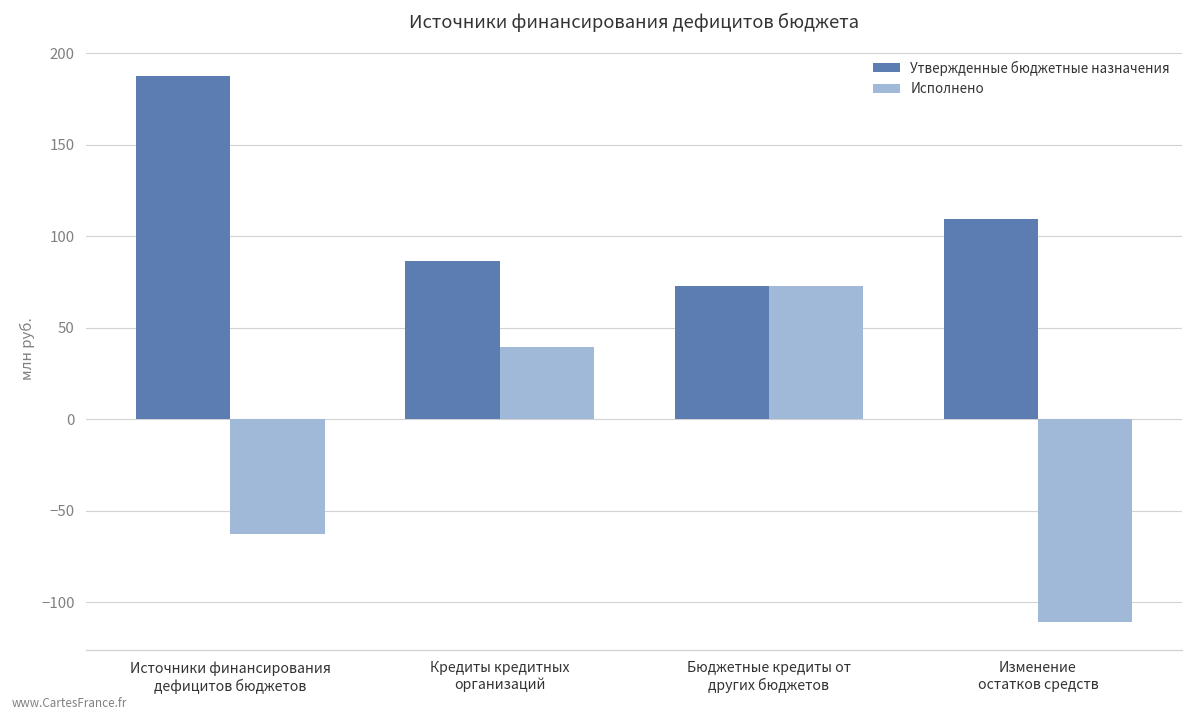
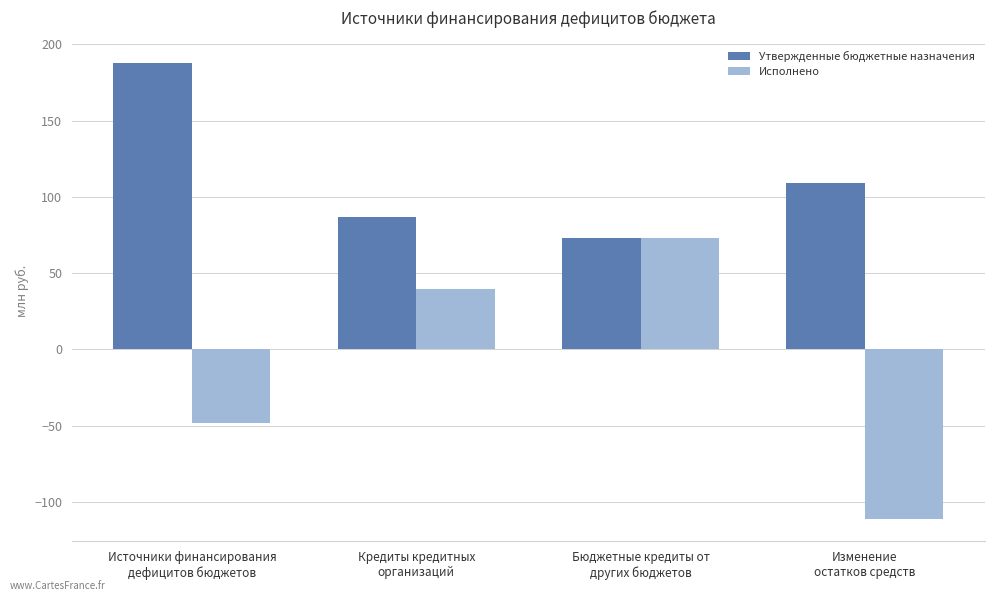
  {
    "Утвержденные бюджетные назначения": {
      "Источники финансирования дефицитов бюджетов": 188,
      "Кредиты кредитных организаций": 87,
      "Бюджетные кредиты от других бюджетов": 73,
      "Изменение остатков средств": 109
    },
    "Исполнено": {
-     "Источники финансирования дефицитов бюджетов": -63,
+     "Источники финансирования дефицитов бюджетов": -48,
      "Кредиты кредитных организаций": 39,
      "Бюджетные кредиты от других бюджетов": 73,
      "Изменение остатков средств": -111
    }
  }
